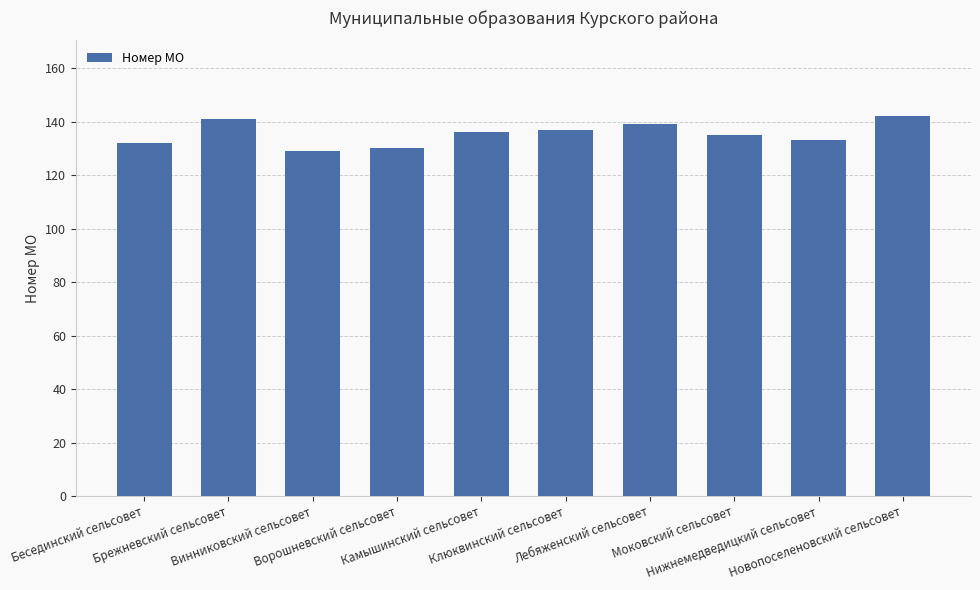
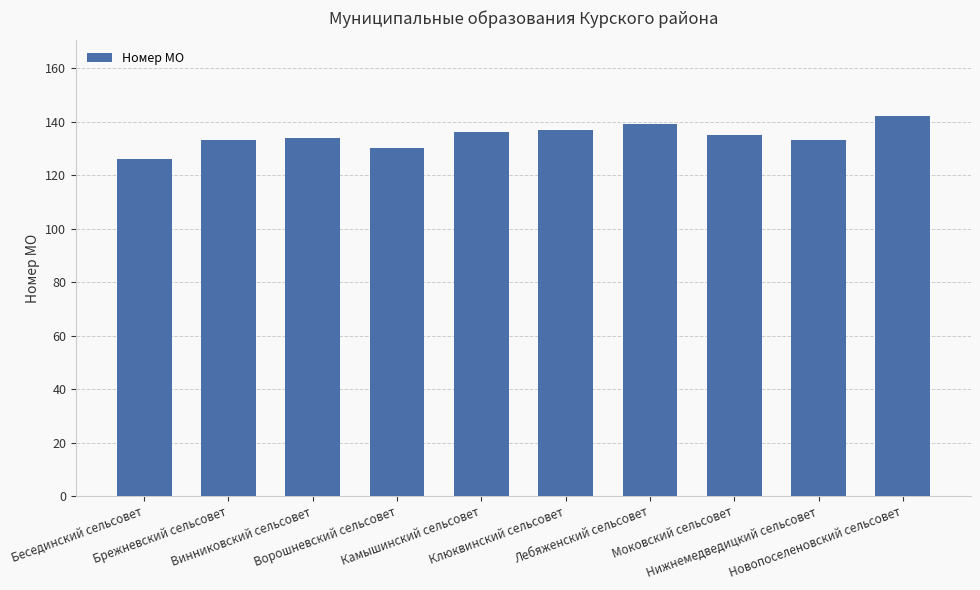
  {
-   "Бесединский сельсовет": 132,
-   "Брежневский сельсовет": 141,
-   "Винниковский сельсовет": 129,
+   "Бесединский сельсовет": 126,
+   "Брежневский сельсовет": 133,
+   "Винниковский сельсовет": 134,
    "Ворошневский сельсовет": 130,
    "Камышинский сельсовет": 136,
    "Клюквинский сельсовет": 137,
    "Лебяженский сельсовет": 139,
    "Моковский сельсовет": 135,
    "Нижнемедведицкий сельсовет": 133,
    "Новопоселеновский сельсовет": 142
  }
